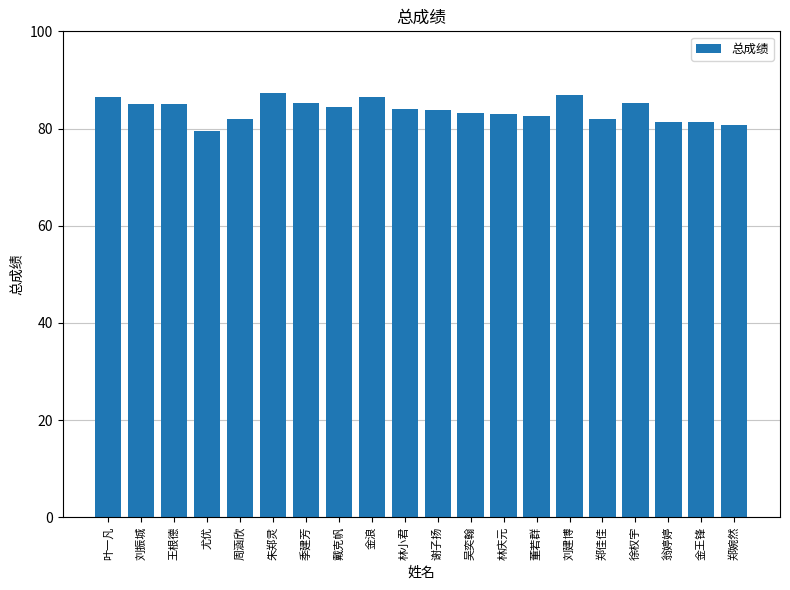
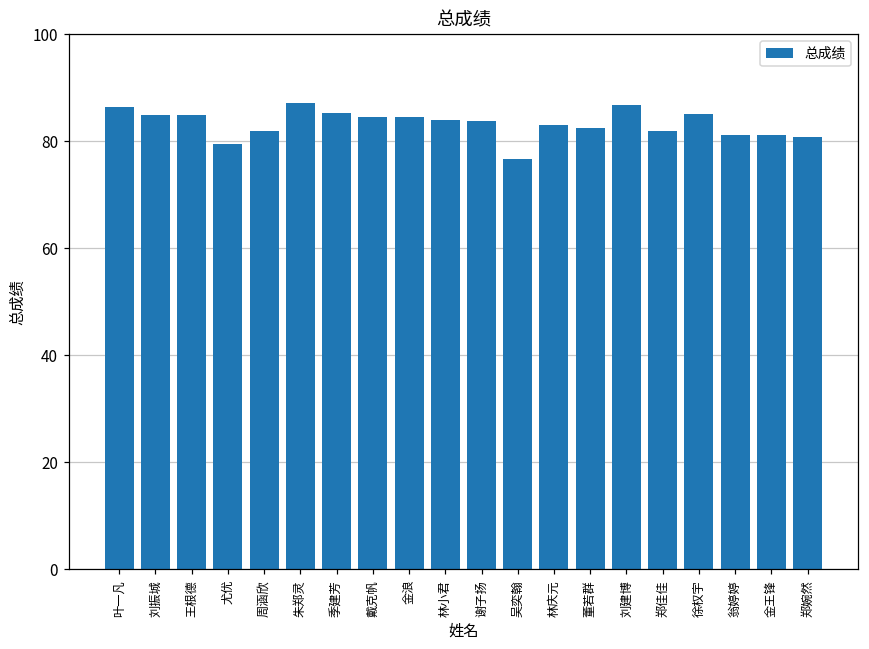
  {
    "叶一凡": 87,
    "刘振城": 85,
    "王根德": 85,
    "尤优": 80,
    "周涵欣": 82,
    "朱郑灵": 87,
    "季建芳": 85,
    "戴克帆": 85,
-   "金浪": 86,
+   "金浪": 85,
    "林小君": 84,
    "谢子扬": 84,
-   "吴奕翰": 83,
+   "吴奕翰": 77,
    "林庆元": 83,
    "董若群": 83,
    "刘建博": 87,
    "郑佳佳": 82,
    "徐权宇": 85,
    "翁婷婷": 81,
    "金王锋": 81,
    "郑婉然": 81
  }
